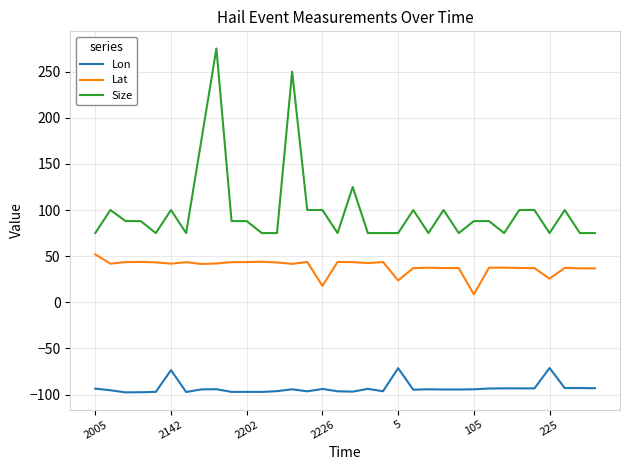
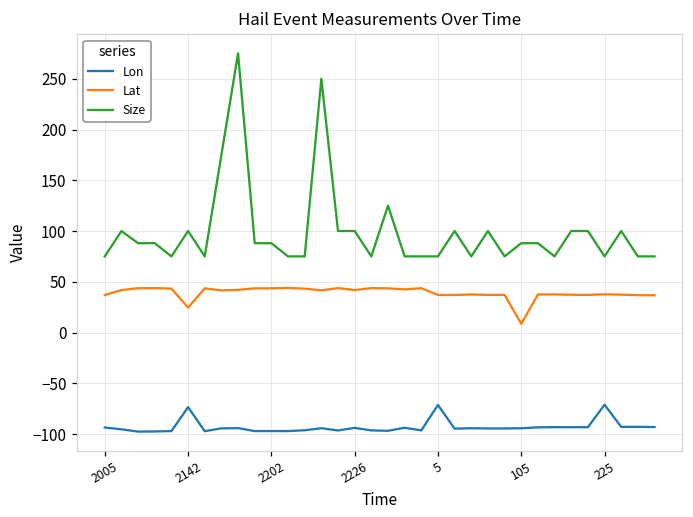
  {
    "Lon": {
      "2005": -90,
      "2142": -70,
      "2202": -100,
      "2226": -90,
      "5": -70,
      "105": -90,
      "225": -70
    },
    "Lat": {
-     "2005": 50,
-     "2142": 40,
+     "2005": 40,
+     "2142": 20,
      "2202": 40,
-     "2226": 20,
-     "5": 20,
+     "2226": 40,
+     "5": 40,
      "105": 10,
-     "225": 30
+     "225": 40
    },
    "Size": {
      "2005": 80,
      "2142": 100,
      "2202": 90,
      "2226": 100,
      "5": 80,
      "105": 90,
      "225": 80
    }
  }
